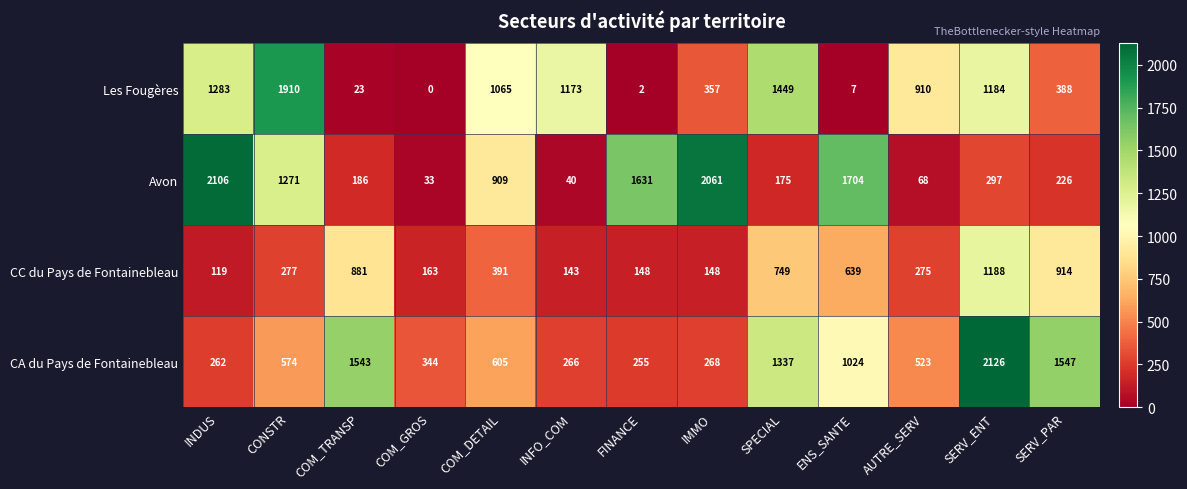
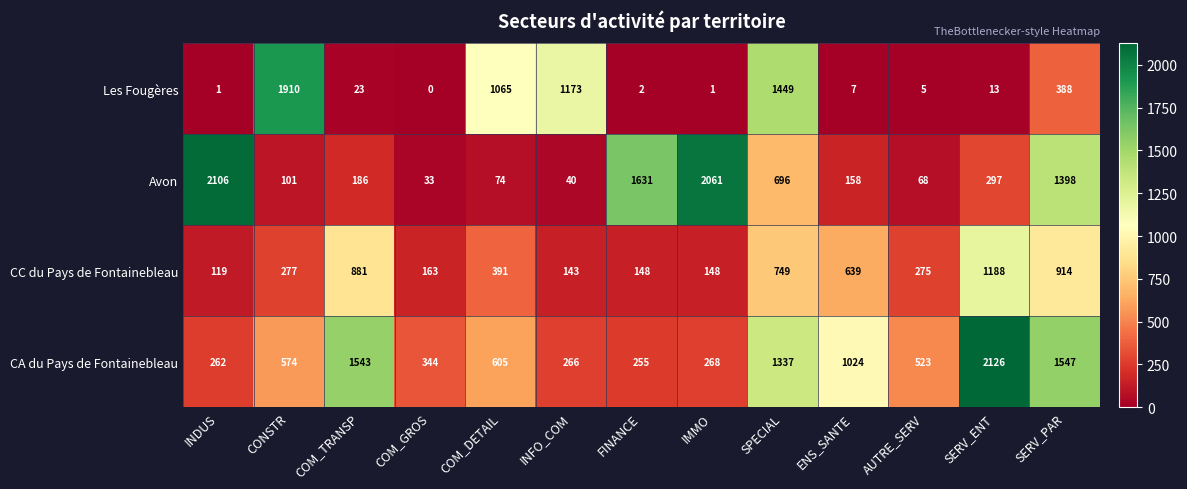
  {
    "Les Fougères": {
-     "INDUS": 1283,
+     "INDUS": 1,
      "CONSTR": 1910,
      "COM_TRANSP": 23,
      "COM_GROS": 0,
      "COM_DETAIL": 1065,
      "INFO_COM": 1173,
      "FINANCE": 2,
-     "IMMO": 357,
+     "IMMO": 1,
      "SPECIAL": 1449,
      "ENS_SANTE": 7,
-     "AUTRE_SERV": 910,
-     "SERV_ENT": 1184,
+     "AUTRE_SERV": 5,
+     "SERV_ENT": 13,
      "SERV_PAR": 388
    },
    "Avon": {
      "INDUS": 2106,
-     "CONSTR": 1271,
+     "CONSTR": 101,
      "COM_TRANSP": 186,
      "COM_GROS": 33,
-     "COM_DETAIL": 909,
+     "COM_DETAIL": 74,
      "INFO_COM": 40,
      "FINANCE": 1631,
      "IMMO": 2061,
-     "SPECIAL": 175,
-     "ENS_SANTE": 1704,
+     "SPECIAL": 696,
+     "ENS_SANTE": 158,
      "AUTRE_SERV": 68,
      "SERV_ENT": 297,
-     "SERV_PAR": 226
+     "SERV_PAR": 1398
    },
    "CC du Pays de Fontainebleau": {
      "INDUS": 119,
      "CONSTR": 277,
      "COM_TRANSP": 881,
      "COM_GROS": 163,
      "COM_DETAIL": 391,
      "INFO_COM": 143,
      "FINANCE": 148,
      "IMMO": 148,
      "SPECIAL": 749,
      "ENS_SANTE": 639,
      "AUTRE_SERV": 275,
      "SERV_ENT": 1188,
      "SERV_PAR": 914
    },
    "CA du Pays de Fontainebleau": {
      "INDUS": 262,
      "CONSTR": 574,
      "COM_TRANSP": 1543,
      "COM_GROS": 344,
      "COM_DETAIL": 605,
      "INFO_COM": 266,
      "FINANCE": 255,
      "IMMO": 268,
      "SPECIAL": 1337,
      "ENS_SANTE": 1024,
      "AUTRE_SERV": 523,
      "SERV_ENT": 2126,
      "SERV_PAR": 1547
    }
  }
